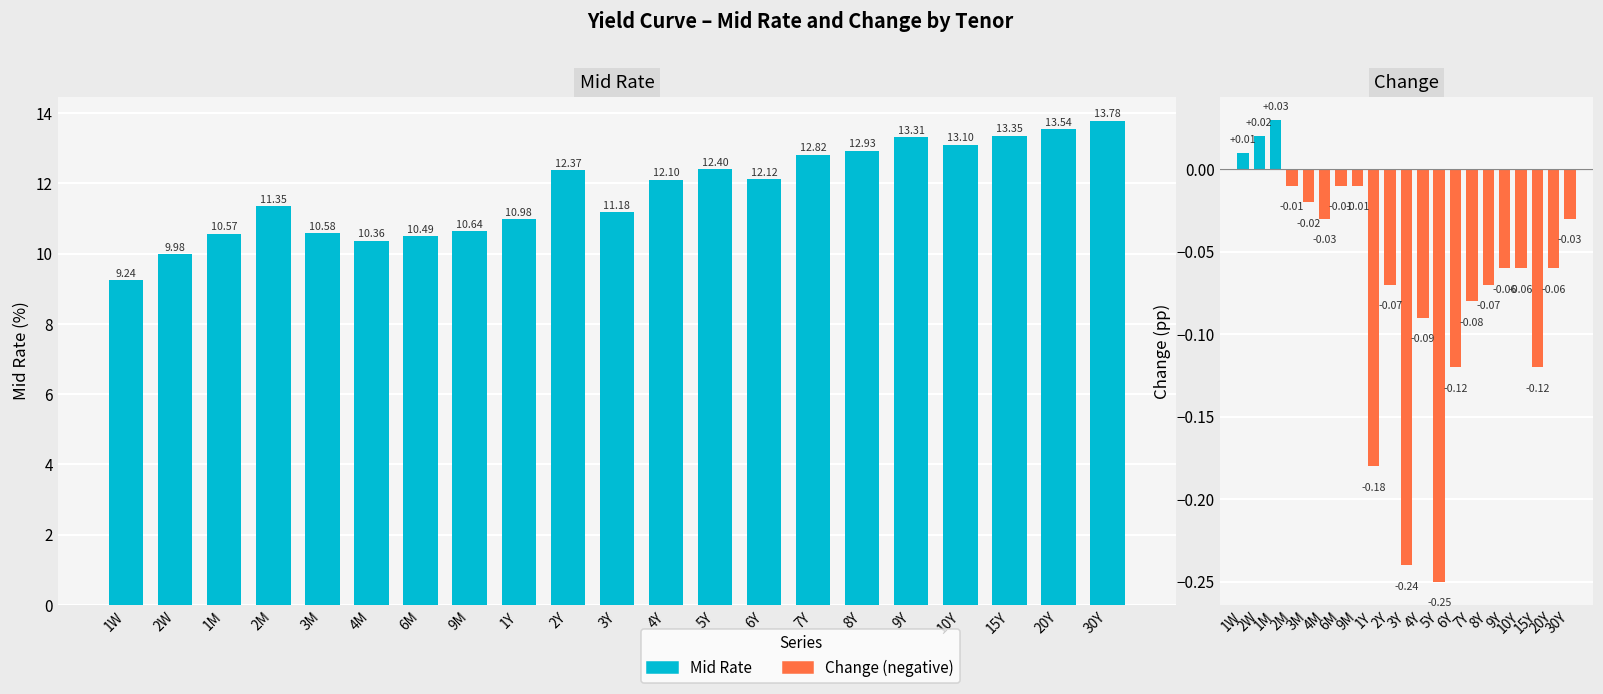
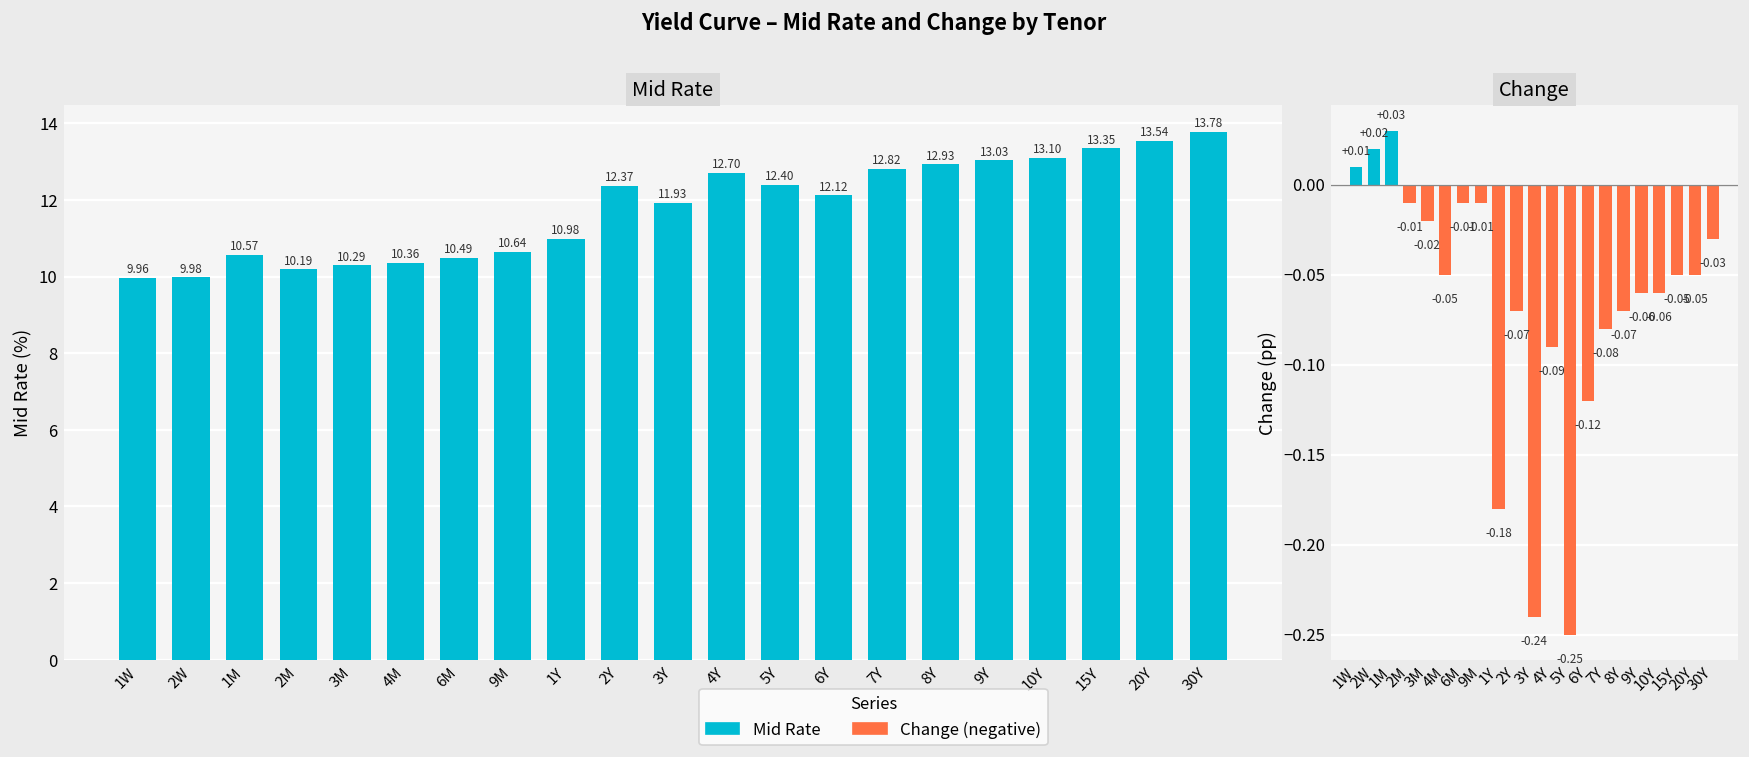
  {
    "Mid Rate": {
-     "1W": "9.24",
+     "1W": "9.96",
      "2W": "9.98",
      "1M": "10.57",
-     "2M": "11.35",
-     "3M": "10.58",
+     "2M": "10.19",
+     "3M": "10.29",
      "4M": "10.36",
      "6M": "10.49",
      "9M": "10.64",
      "1Y": "10.98",
      "2Y": "12.37",
-     "3Y": "11.18",
-     "4Y": "12.10",
+     "3Y": "11.93",
+     "4Y": "12.70",
      "5Y": "12.40",
      "6Y": "12.12",
      "7Y": "12.82",
      "8Y": "12.93",
-     "9Y": "13.31",
+     "9Y": "13.03",
      "10Y": "13.10",
      "15Y": "13.35",
      "20Y": "13.54",
      "30Y": "13.78"
    },
    "Change": {
      "1W": "+0.01",
      "2W": "+0.02",
      "1M": "+0.03",
      "2M": "-0.01",
      "3M": "-0.02",
-     "4M": "-0.03",
+     "4M": "-0.05",
      "1Y": "-0.18",
      "2Y": "-0.07",
      "3Y": "-0.24",
      "4Y": "-0.09",
      "5Y": "-0.25",
      "6Y": "-0.12",
      "7Y": "-0.08",
      "8Y": "-0.07",
-     "15Y": "-0.12",
-     "20Y": "-0.06",
+     "15Y": "-0.05",
+     "20Y": "-0.05",
      "30Y": "-0.03"
    }
  }
